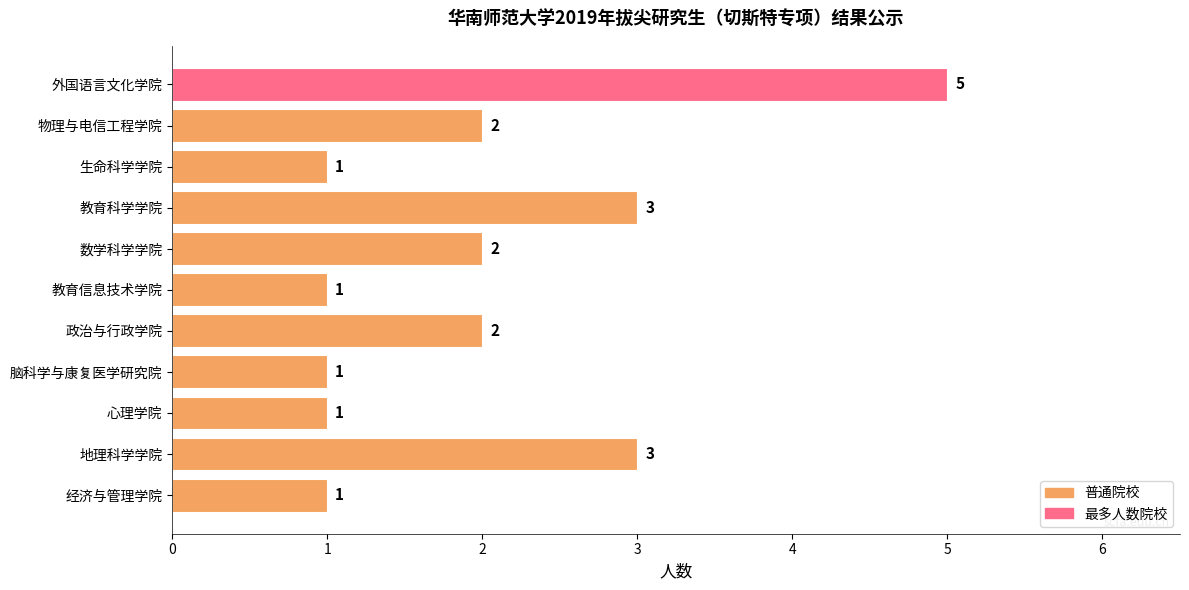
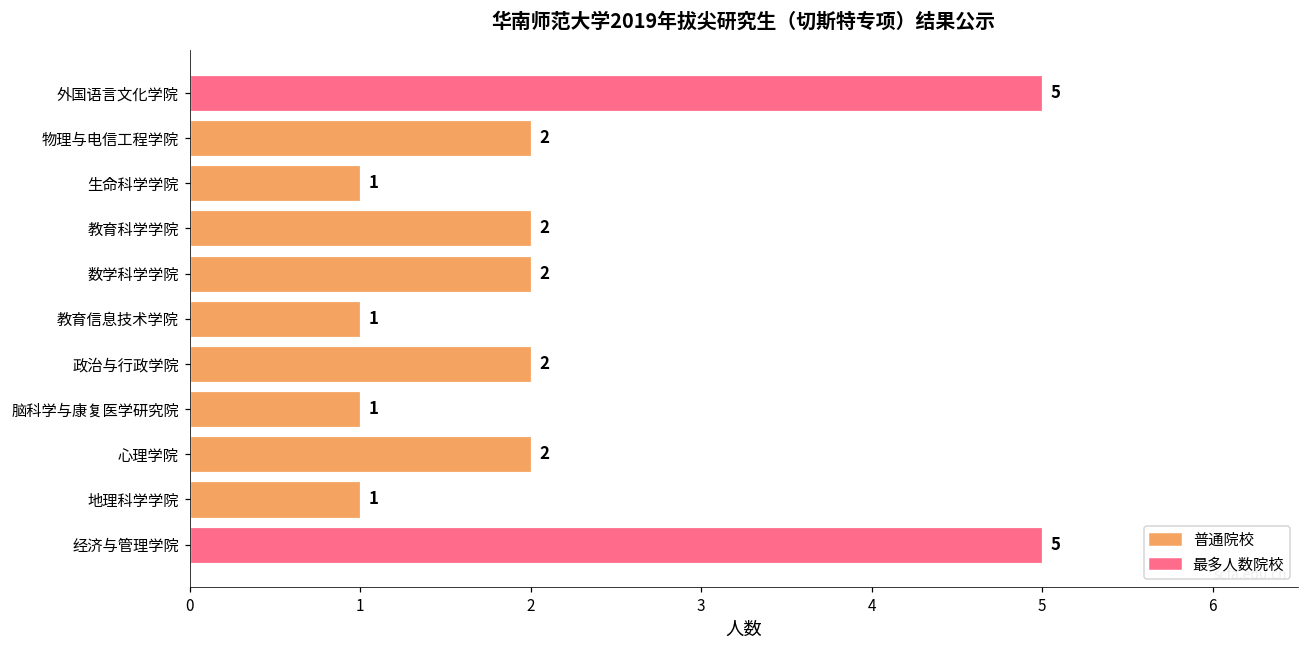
  {
    "外国语言文化学院": 5,
    "物理与电信工程学院": 2,
    "生命科学学院": 1,
-   "教育科学学院": 3,
+   "教育科学学院": 2,
    "数学科学学院": 2,
    "教育信息技术学院": 1,
    "政治与行政学院": 2,
    "脑科学与康复医学研究院": 1,
-   "心理学院": 1,
-   "地理科学学院": 3,
-   "经济与管理学院": 1
+   "心理学院": 2,
+   "地理科学学院": 1,
+   "经济与管理学院": 5
  }
